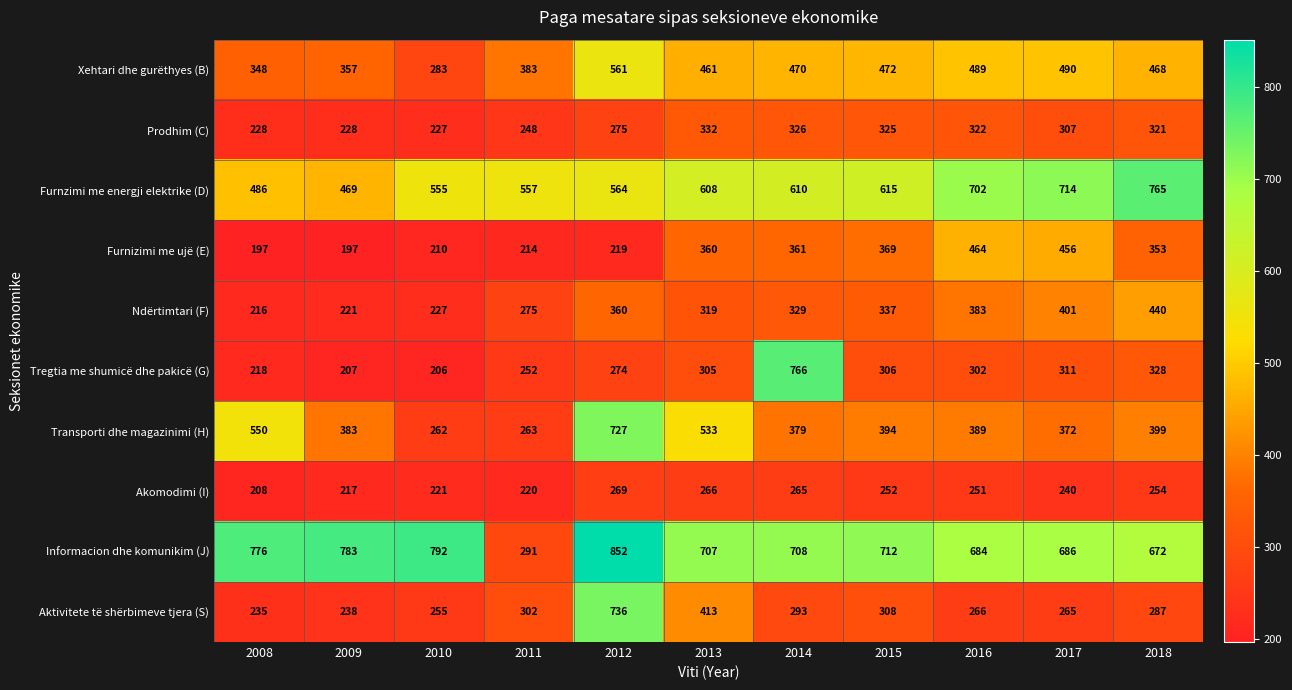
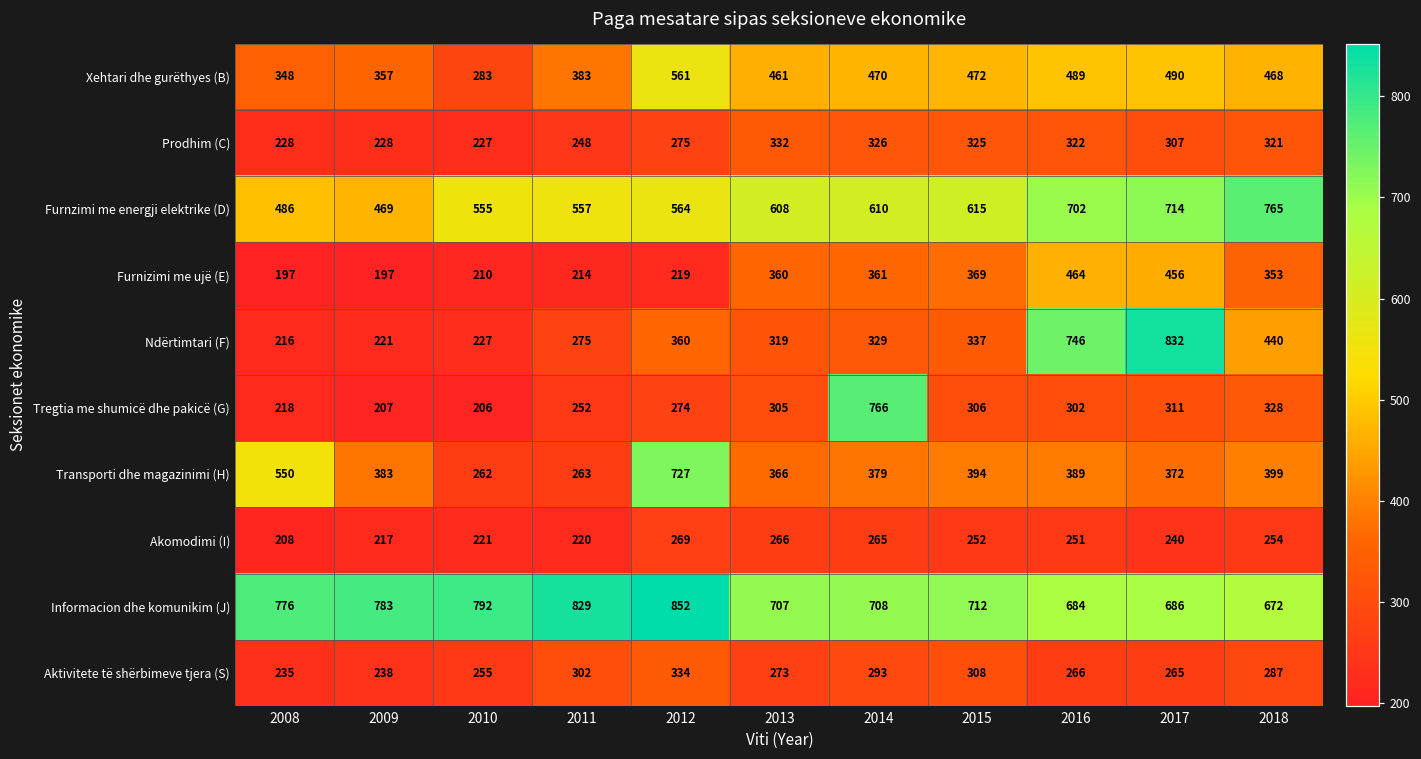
  {
    "Xehtari dhe gurëthyes (B)": {
      "2008": 348,
      "2009": 357,
      "2010": 283,
      "2011": 383,
      "2012": 561,
      "2013": 461,
      "2014": 470,
      "2015": 472,
      "2016": 489,
      "2017": 490,
      "2018": 468
    },
    "Prodhim (C)": {
      "2008": 228,
      "2009": 228,
      "2010": 227,
      "2011": 248,
      "2012": 275,
      "2013": 332,
      "2014": 326,
      "2015": 325,
      "2016": 322,
      "2017": 307,
      "2018": 321
    },
    "Furnzimi me energji elektrike (D)": {
      "2008": 486,
      "2009": 469,
      "2010": 555,
      "2011": 557,
      "2012": 564,
      "2013": 608,
      "2014": 610,
      "2015": 615,
      "2016": 702,
      "2017": 714,
      "2018": 765
    },
    "Furnizimi me ujë (E)": {
      "2008": 197,
      "2009": 197,
      "2010": 210,
      "2011": 214,
      "2012": 219,
      "2013": 360,
      "2014": 361,
      "2015": 369,
      "2016": 464,
      "2017": 456,
      "2018": 353
    },
    "Ndërtimtari (F)": {
      "2008": 216,
      "2009": 221,
      "2010": 227,
      "2011": 275,
      "2012": 360,
      "2013": 319,
      "2014": 329,
      "2015": 337,
-     "2016": 383,
-     "2017": 401,
+     "2016": 746,
+     "2017": 832,
      "2018": 440
    },
    "Tregtia me shumicë dhe pakicë (G)": {
      "2008": 218,
      "2009": 207,
      "2010": 206,
      "2011": 252,
      "2012": 274,
      "2013": 305,
      "2014": 766,
      "2015": 306,
      "2016": 302,
      "2017": 311,
      "2018": 328
    },
    "Transporti dhe magazinimi (H)": {
      "2008": 550,
      "2009": 383,
      "2010": 262,
      "2011": 263,
      "2012": 727,
-     "2013": 533,
+     "2013": 366,
      "2014": 379,
      "2015": 394,
      "2016": 389,
      "2017": 372,
      "2018": 399
    },
    "Akomodimi (I)": {
      "2008": 208,
      "2009": 217,
      "2010": 221,
      "2011": 220,
      "2012": 269,
      "2013": 266,
      "2014": 265,
      "2015": 252,
      "2016": 251,
      "2017": 240,
      "2018": 254
    },
    "Informacion dhe komunikim (J)": {
      "2008": 776,
      "2009": 783,
      "2010": 792,
-     "2011": 291,
+     "2011": 829,
      "2012": 852,
      "2013": 707,
      "2014": 708,
      "2015": 712,
      "2016": 684,
      "2017": 686,
      "2018": 672
    },
    "Aktivitete të shërbimeve tjera (S)": {
      "2008": 235,
      "2009": 238,
      "2010": 255,
      "2011": 302,
-     "2012": 736,
-     "2013": 413,
+     "2012": 334,
+     "2013": 273,
      "2014": 293,
      "2015": 308,
      "2016": 266,
      "2017": 265,
      "2018": 287
    }
  }
